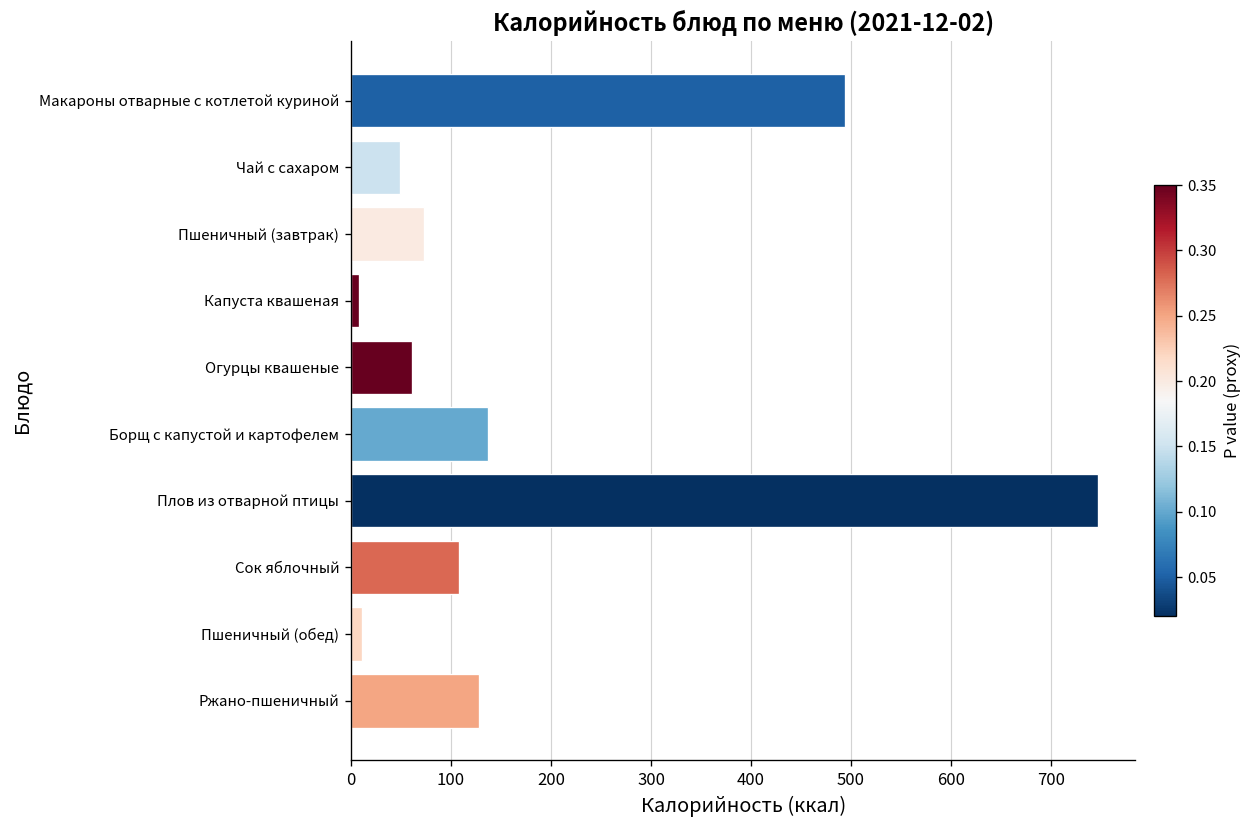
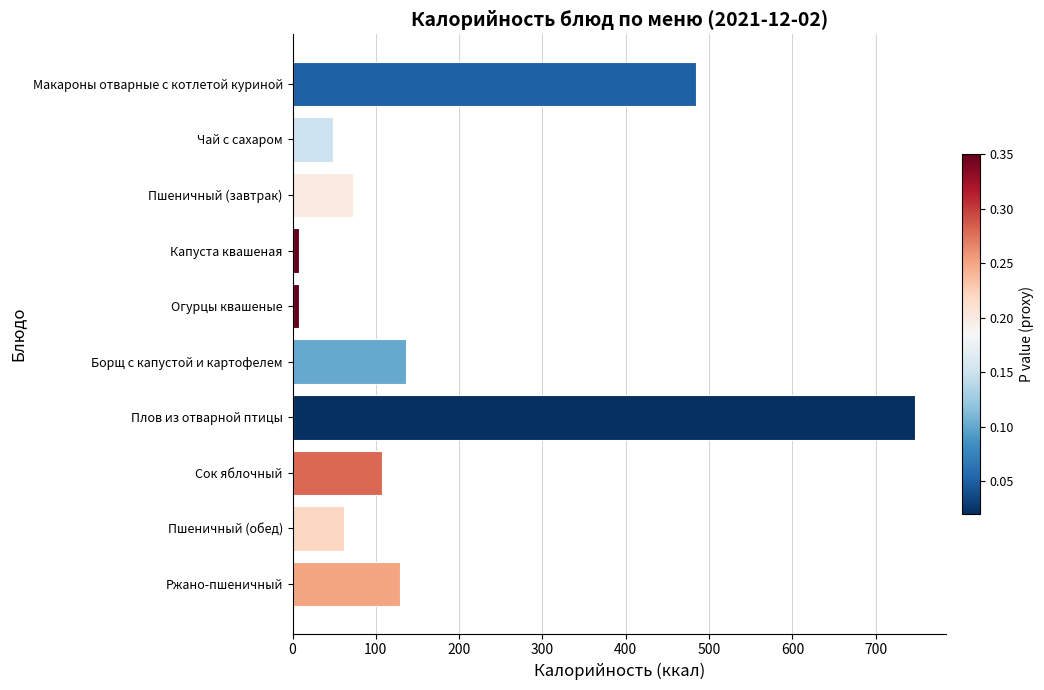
  {
-   "Макароны отварные с котлетой куриной": 490,
+   "Макароны отварные с котлетой куриной": 480,
    "Чай с сахаром": 50,
    "Пшеничный (завтрак)": 70,
    "Капуста квашеная": 10,
-   "Огурцы квашеные": 60,
+   "Огурцы квашеные": 10,
    "Борщ с капустой и картофелем": 140,
    "Плов из отварной птицы": 750,
    "Сок яблочный": 110,
-   "Пшеничный (обед)": 10,
+   "Пшеничный (обед)": 60,
    "Ржано-пшеничный": 130
  }
